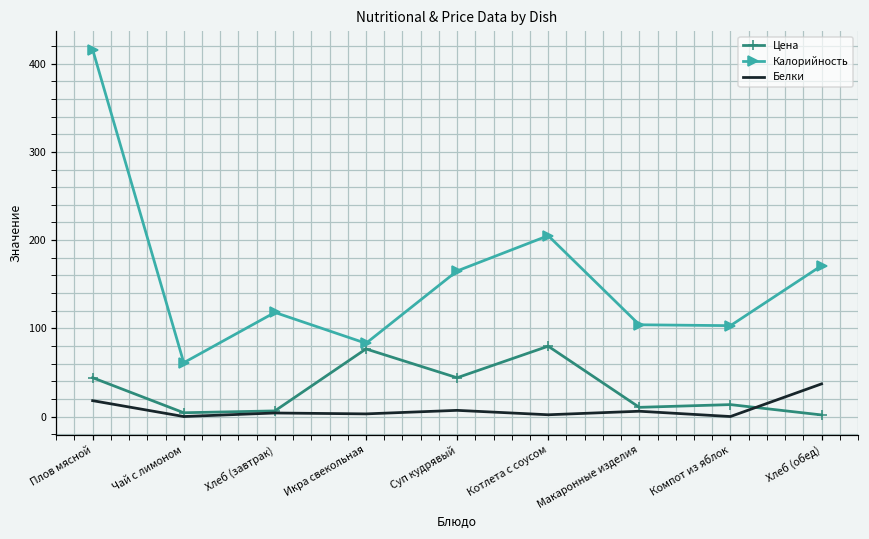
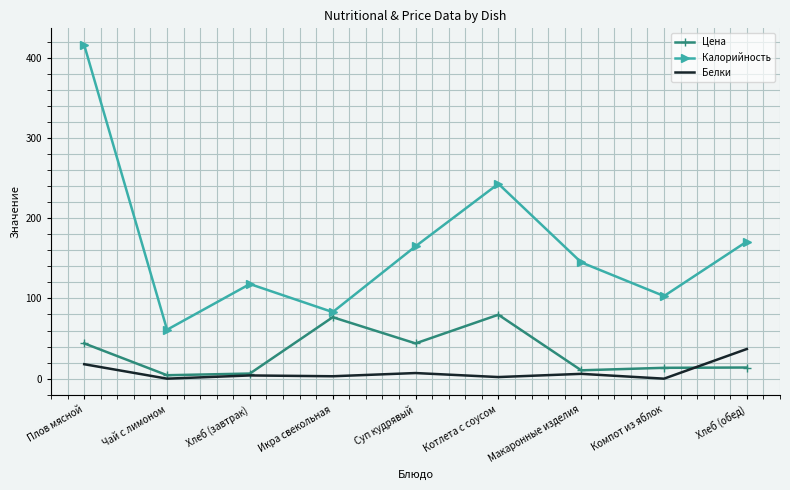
  {
    "Цена": {
      "Плов мясной": 40,
      "Чай с лимоном": 0,
      "Икра свекольная": 80,
      "Суп кудрявый": 40,
      "Котлета с соусом": 80,
      "Макаронные изделия": 10,
      "Компот из яблок": 10,
-     "Хлеб (обед)": 0
+     "Хлеб (обед)": 10
    },
    "Калорийность": {
      "Плов мясной": 420,
      "Чай с лимоном": 60,
      "Хлеб (завтрак)": 120,
      "Икра свекольная": 80,
      "Суп кудрявый": 170,
-     "Котлета с соусом": 210,
-     "Макаронные изделия": 100,
+     "Котлета с соусом": 240,
+     "Макаронные изделия": 150,
      "Компот из яблок": 100,
      "Хлеб (обед)": 170
    },
    "Белки": {
      "Плов мясной": 20,
      "Чай с лимоном": 0,
      "Икра свекольная": 0,
      "Суп кудрявый": 10,
      "Котлета с соусом": 0,
      "Макаронные изделия": 10,
      "Компот из яблок": 0,
      "Хлеб (обед)": 40
    }
  }
